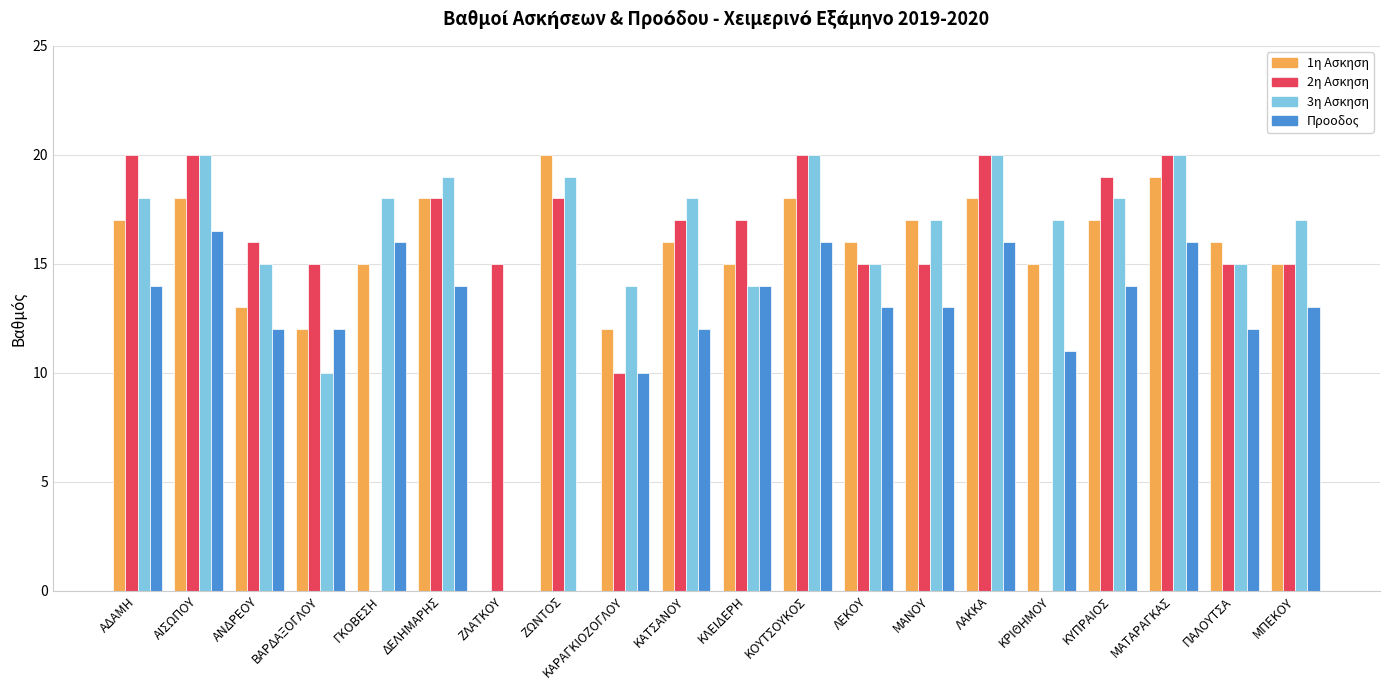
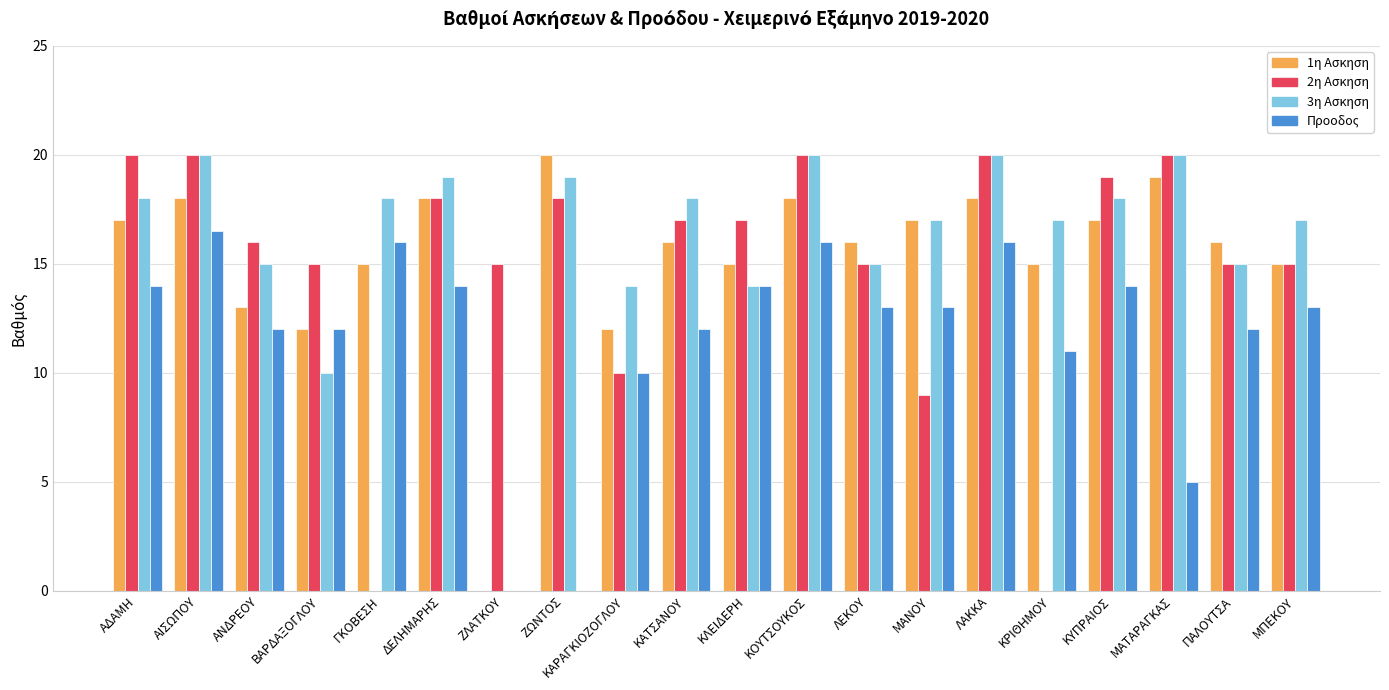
  {
    "1η Ασκηση": {
      "ΑΔΑΜΗ": 17,
      "ΑΙΣΩΠΟΥ": 18,
      "ΑΝΔΡΕΟΥ": 13,
      "ΒΑΡΔΑΞΟΓΛΟΥ": 12,
      "ΓΚΟΒΕΣΗ": 15,
      "ΔΕΛΗΜΑΡΗΣ": 18,
      "ΖΛΑΤΚΟΥ": 0,
      "ΖΩΝΤΟΣ": 20,
      "ΚΑΡΑΓΚΙΟΖΟΓΛΟΥ": 12,
      "ΚΑΤΣΑΝΟΥ": 16,
      "ΚΛΕΙΔΕΡΗ": 15,
      "ΚΟΥΤΣΟΥΚΟΣ": 18,
      "ΛΕΚΟΥ": 16,
      "ΜΑΝΟΥ": 17,
      "ΛΑΚΚΑ": 18,
      "ΚΡΙΘΗΜΟΥ": 15,
      "ΚΥΠΡΑΙΟΣ": 17,
      "ΜΑΤΑΡΑΓΚΑΣ": 19,
      "ΠΑΛΟΥΤΣΑ": 16,
      "ΜΠΕΚΟΥ": 15
    },
    "2η Ασκηση": {
      "ΑΔΑΜΗ": 20,
      "ΑΙΣΩΠΟΥ": 20,
      "ΑΝΔΡΕΟΥ": 16,
      "ΒΑΡΔΑΞΟΓΛΟΥ": 15,
      "ΓΚΟΒΕΣΗ": 0,
      "ΔΕΛΗΜΑΡΗΣ": 18,
      "ΖΛΑΤΚΟΥ": 15,
      "ΖΩΝΤΟΣ": 18,
      "ΚΑΡΑΓΚΙΟΖΟΓΛΟΥ": 10,
      "ΚΑΤΣΑΝΟΥ": 17,
      "ΚΛΕΙΔΕΡΗ": 17,
      "ΚΟΥΤΣΟΥΚΟΣ": 20,
      "ΛΕΚΟΥ": 15,
-     "ΜΑΝΟΥ": 15,
+     "ΜΑΝΟΥ": 9,
      "ΛΑΚΚΑ": 20,
      "ΚΡΙΘΗΜΟΥ": 0,
      "ΚΥΠΡΑΙΟΣ": 19,
      "ΜΑΤΑΡΑΓΚΑΣ": 20,
      "ΠΑΛΟΥΤΣΑ": 15,
      "ΜΠΕΚΟΥ": 15
    },
    "3η Ασκηση": {
      "ΑΔΑΜΗ": 18,
      "ΑΙΣΩΠΟΥ": 20,
      "ΑΝΔΡΕΟΥ": 15,
      "ΒΑΡΔΑΞΟΓΛΟΥ": 10,
      "ΓΚΟΒΕΣΗ": 18,
      "ΔΕΛΗΜΑΡΗΣ": 19,
      "ΖΛΑΤΚΟΥ": 0,
      "ΖΩΝΤΟΣ": 19,
      "ΚΑΡΑΓΚΙΟΖΟΓΛΟΥ": 14,
      "ΚΑΤΣΑΝΟΥ": 18,
      "ΚΛΕΙΔΕΡΗ": 14,
      "ΚΟΥΤΣΟΥΚΟΣ": 20,
      "ΛΕΚΟΥ": 15,
      "ΜΑΝΟΥ": 17,
      "ΛΑΚΚΑ": 20,
      "ΚΡΙΘΗΜΟΥ": 17,
      "ΚΥΠΡΑΙΟΣ": 18,
      "ΜΑΤΑΡΑΓΚΑΣ": 20,
      "ΠΑΛΟΥΤΣΑ": 15,
      "ΜΠΕΚΟΥ": 17
    },
    "Προοδος": {
      "ΑΔΑΜΗ": 14,
      "ΑΙΣΩΠΟΥ": 16.5,
      "ΑΝΔΡΕΟΥ": 12,
      "ΒΑΡΔΑΞΟΓΛΟΥ": 12,
      "ΓΚΟΒΕΣΗ": 16,
      "ΔΕΛΗΜΑΡΗΣ": 14,
      "ΖΛΑΤΚΟΥ": 0,
      "ΖΩΝΤΟΣ": 0,
      "ΚΑΡΑΓΚΙΟΖΟΓΛΟΥ": 10,
      "ΚΑΤΣΑΝΟΥ": 12,
      "ΚΛΕΙΔΕΡΗ": 14,
      "ΚΟΥΤΣΟΥΚΟΣ": 16,
      "ΛΕΚΟΥ": 13,
      "ΜΑΝΟΥ": 13,
      "ΛΑΚΚΑ": 16,
      "ΚΡΙΘΗΜΟΥ": 11,
      "ΚΥΠΡΑΙΟΣ": 14,
-     "ΜΑΤΑΡΑΓΚΑΣ": 16,
+     "ΜΑΤΑΡΑΓΚΑΣ": 5,
      "ΠΑΛΟΥΤΣΑ": 12,
      "ΜΠΕΚΟΥ": 13
    }
  }
